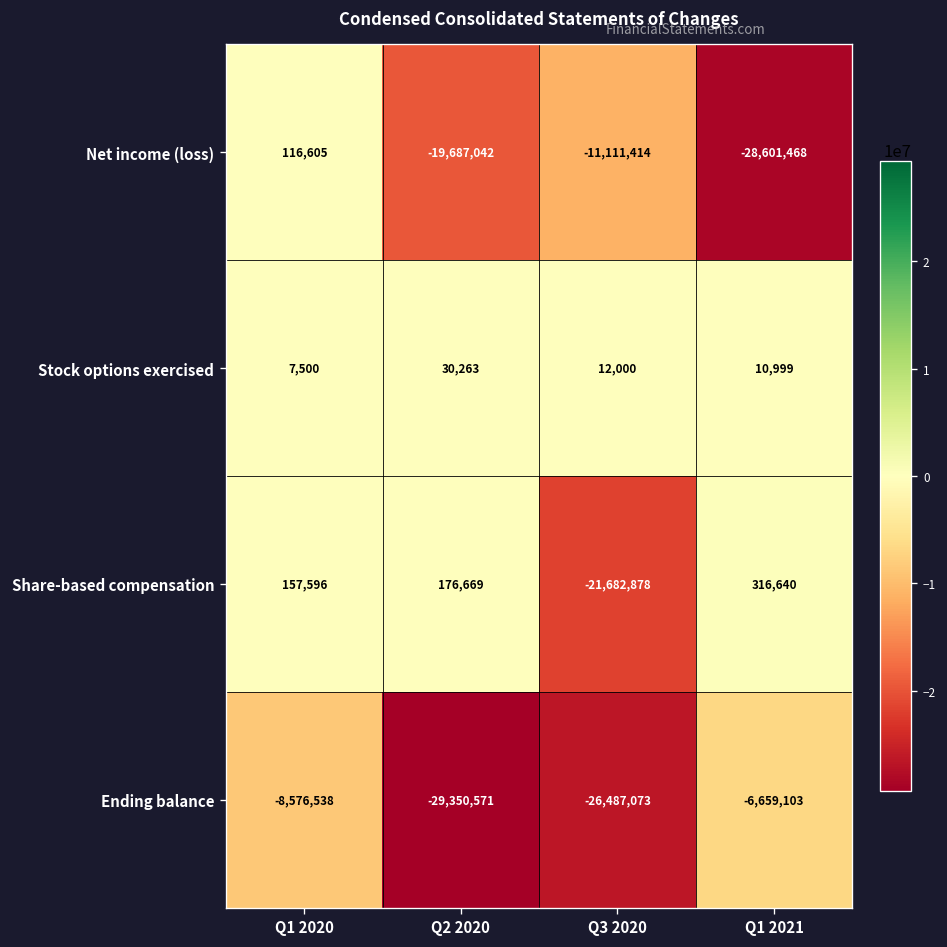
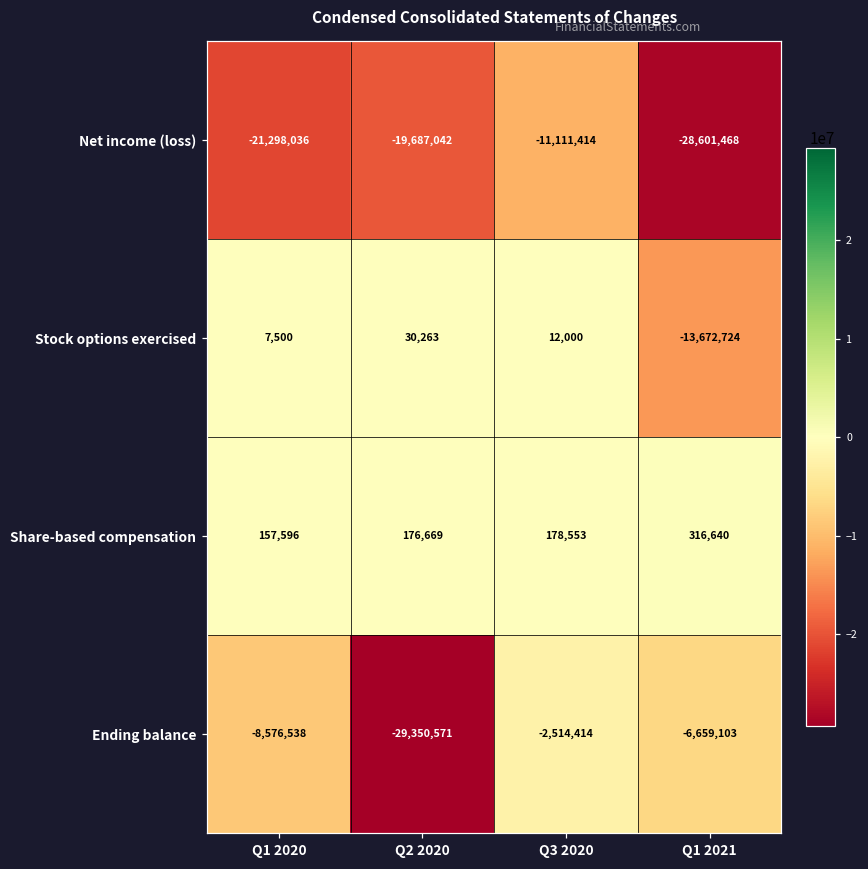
  {
    "Net income (loss)": {
-     "Q1 2020": "116,605",
+     "Q1 2020": "-21,298,036",
      "Q2 2020": "-19,687,042",
      "Q3 2020": "-11,111,414",
      "Q1 2021": "-28,601,468"
    },
    "Stock options exercised": {
      "Q1 2020": "7,500",
      "Q2 2020": "30,263",
      "Q3 2020": "12,000",
-     "Q1 2021": "10,999"
+     "Q1 2021": "-13,672,724"
    },
    "Share-based compensation": {
      "Q1 2020": "157,596",
      "Q2 2020": "176,669",
-     "Q3 2020": "-21,682,878",
+     "Q3 2020": "178,553",
      "Q1 2021": "316,640"
    },
    "Ending balance": {
      "Q1 2020": "-8,576,538",
      "Q2 2020": "-29,350,571",
-     "Q3 2020": "-26,487,073",
+     "Q3 2020": "-2,514,414",
      "Q1 2021": "-6,659,103"
    }
  }
